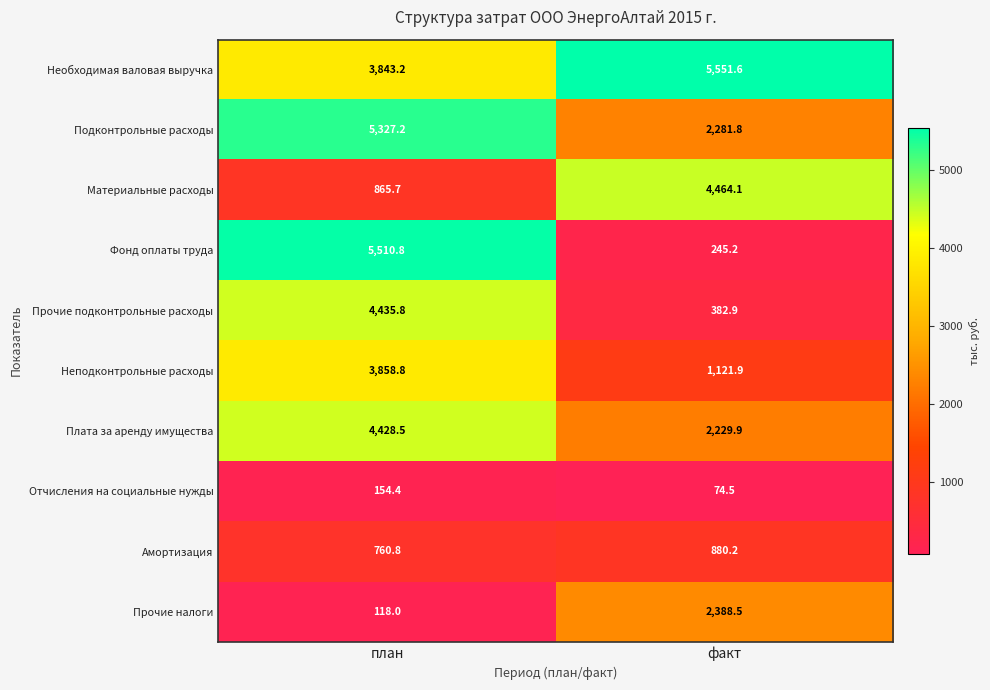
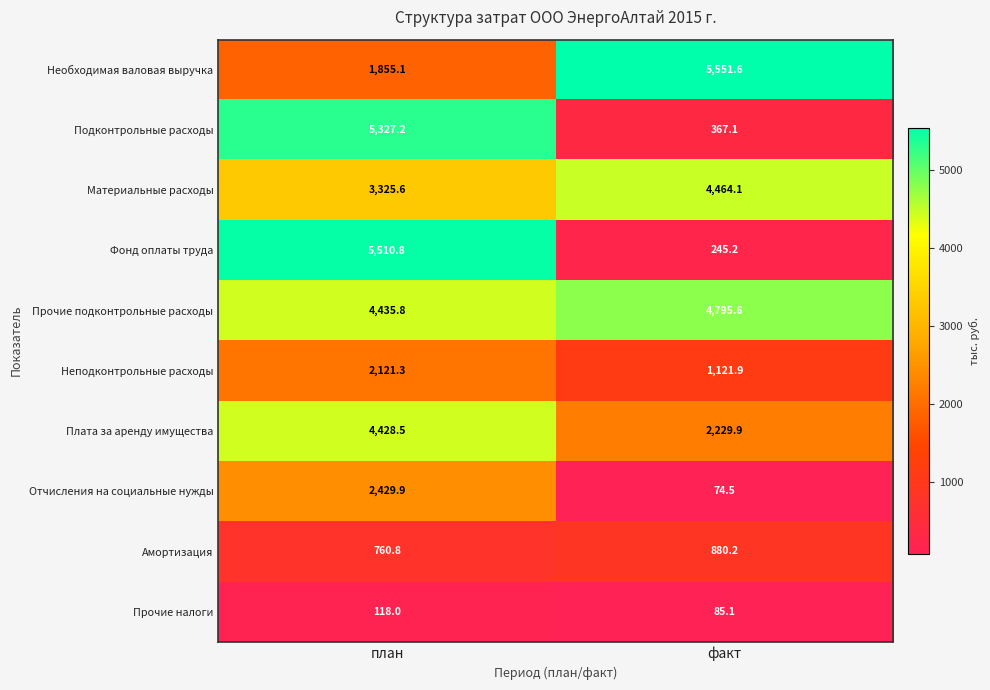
  {
    "Необходимая валовая выручка": {
-     "план": "3,843.2",
+     "план": "1,855.1",
      "факт": "5,551.6"
    },
    "Подконтрольные расходы": {
      "план": "5,327.2",
-     "факт": "2,281.8"
+     "факт": "367.1"
    },
    "Материальные расходы": {
-     "план": "865.7",
+     "план": "3,325.6",
      "факт": "4,464.1"
    },
    "Фонд оплаты труда": {
      "план": "5,510.8",
      "факт": "245.2"
    },
    "Прочие подконтрольные расходы": {
      "план": "4,435.8",
-     "факт": "382.9"
+     "факт": "4,795.6"
    },
    "Неподконтрольные расходы": {
-     "план": "3,858.8",
+     "план": "2,121.3",
      "факт": "1,121.9"
    },
    "Плата за аренду имущества": {
      "план": "4,428.5",
      "факт": "2,229.9"
    },
    "Отчисления на социальные нужды": {
-     "план": "154.4",
+     "план": "2,429.9",
      "факт": "74.5"
    },
    "Амортизация": {
      "план": "760.8",
      "факт": "880.2"
    },
    "Прочие налоги": {
      "план": "118.0",
-     "факт": "2,388.5"
+     "факт": "85.1"
    }
  }
